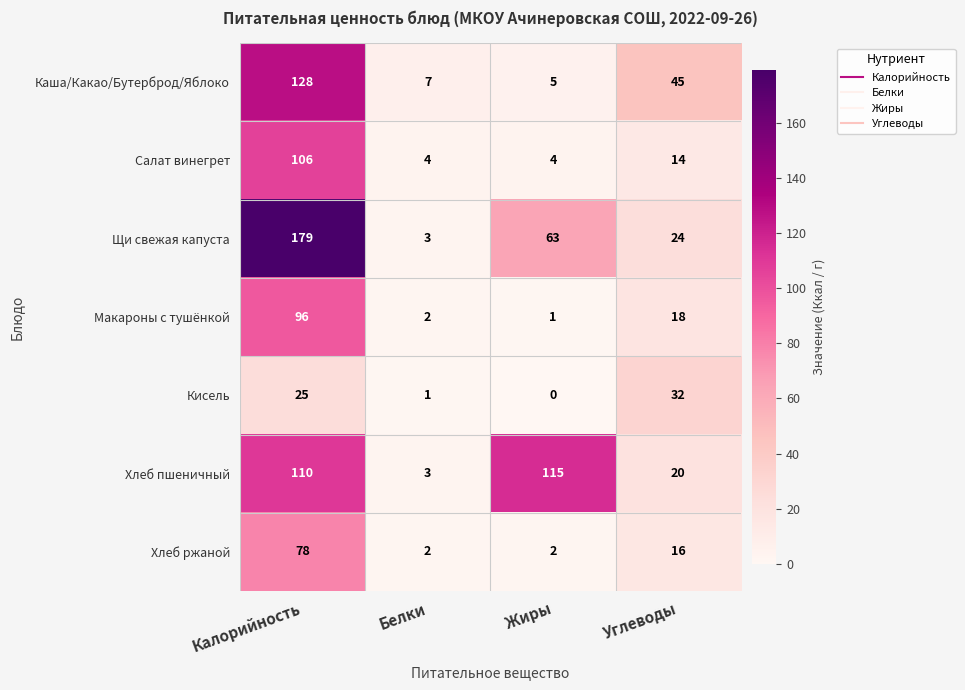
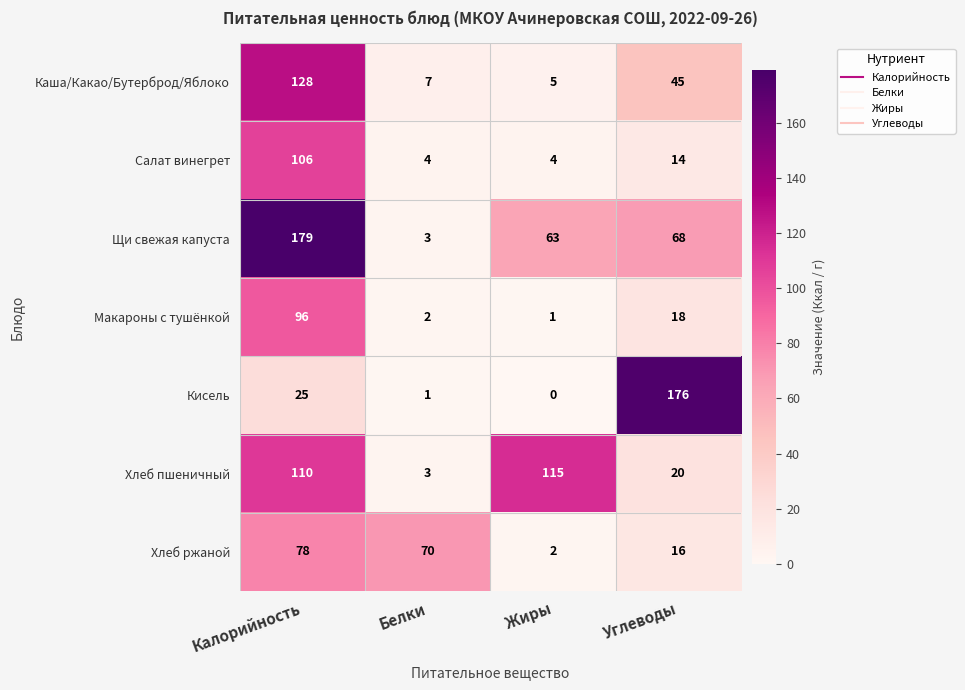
  {
    "Каша/Какао/Бутерброд/Яблоко": {
      "Калорийность": 128,
      "Белки": 7,
      "Жиры": 5,
      "Углеводы": 45
    },
    "Салат винегрет": {
      "Калорийность": 106,
      "Белки": 4,
      "Жиры": 4,
      "Углеводы": 14
    },
    "Щи свежая капуста": {
      "Калорийность": 179,
      "Белки": 3,
      "Жиры": 63,
-     "Углеводы": 24
+     "Углеводы": 68
    },
    "Макароны с тушёнкой": {
      "Калорийность": 96,
      "Белки": 2,
      "Жиры": 1,
      "Углеводы": 18
    },
    "Кисель": {
      "Калорийность": 25,
      "Белки": 1,
      "Жиры": 0,
-     "Углеводы": 32
+     "Углеводы": 176
    },
    "Хлеб пшеничный": {
      "Калорийность": 110,
      "Белки": 3,
      "Жиры": 115,
      "Углеводы": 20
    },
    "Хлеб ржаной": {
      "Калорийность": 78,
-     "Белки": 2,
+     "Белки": 70,
      "Жиры": 2,
      "Углеводы": 16
    }
  }
